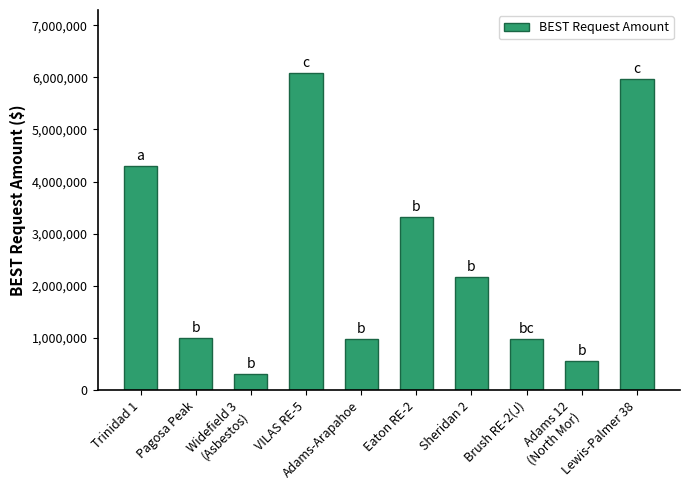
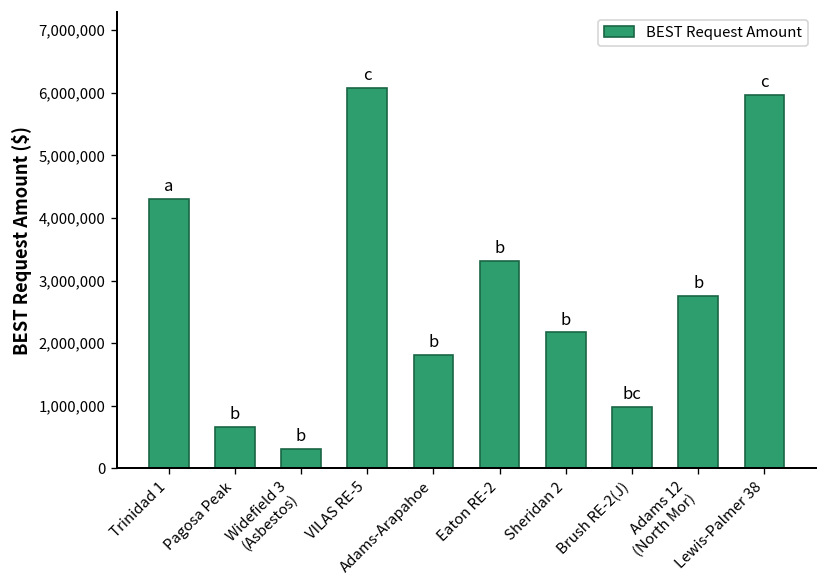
  {
    "Trinidad 1": "4,300,000",
-   "Pagosa Peak": "1,000,000",
+   "Pagosa Peak": "700,000",
    "Widefield 3 (Asbestos)": "300,000",
    "VILAS RE-5": "6,100,000",
-   "Adams-Arapahoe": "1,000,000",
+   "Adams-Arapahoe": "1,800,000",
    "Eaton RE-2": "3,300,000",
    "Sheridan 2": "2,200,000",
    "Brush RE-2(J)": "1,000,000",
-   "Adams 12 (North Mor)": "600,000",
+   "Adams 12 (North Mor)": "2,800,000",
    "Lewis-Palmer 38": "6,000,000"
  }
